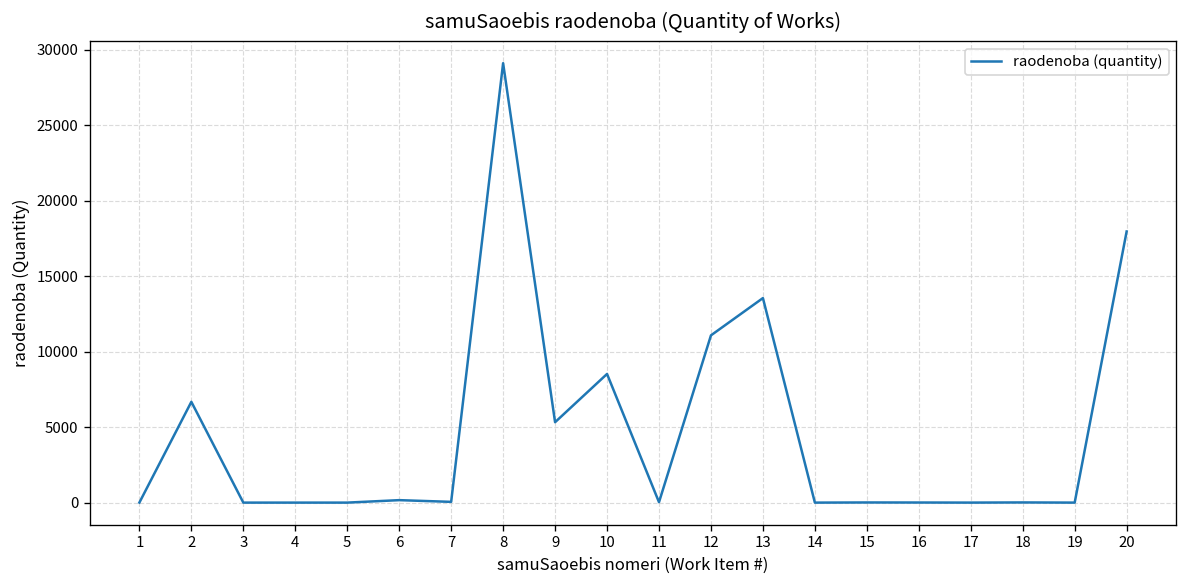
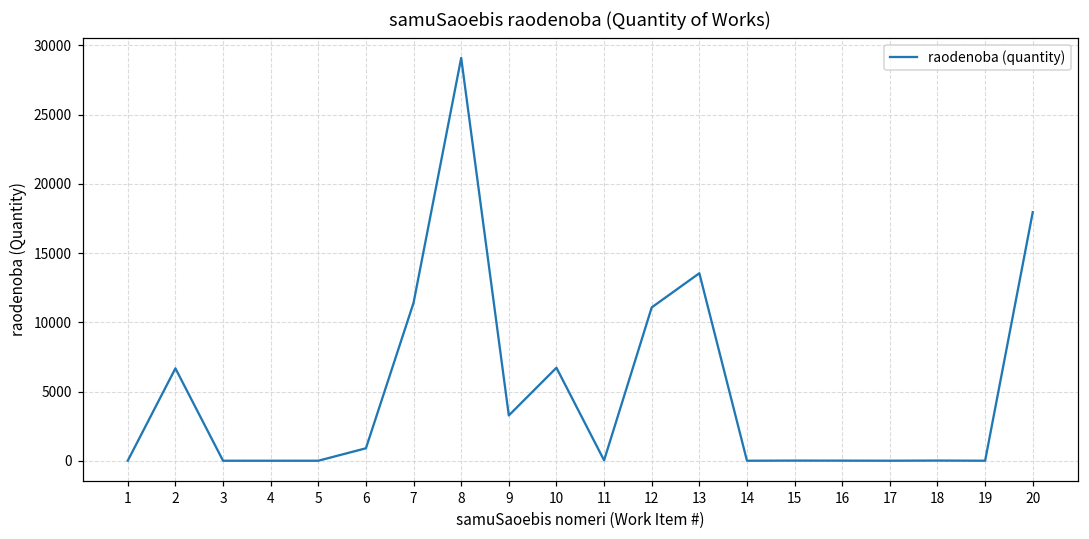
  {
    "1": 0,
    "2": 6700,
    "3": 0,
    "4": 0,
    "5": 0,
-   "6": 200,
-   "7": 100,
+   "6": 900,
+   "7": 11400,
    "8": 29100,
-   "9": 5300,
-   "10": 8500,
+   "9": 3300,
+   "10": 6700,
    "11": 0,
    "12": 11100,
    "13": 13500,
    "14": 0,
    "15": 0,
    "16": 0,
    "17": 0,
    "18": 0,
    "19": 0,
    "20": 18000
  }
